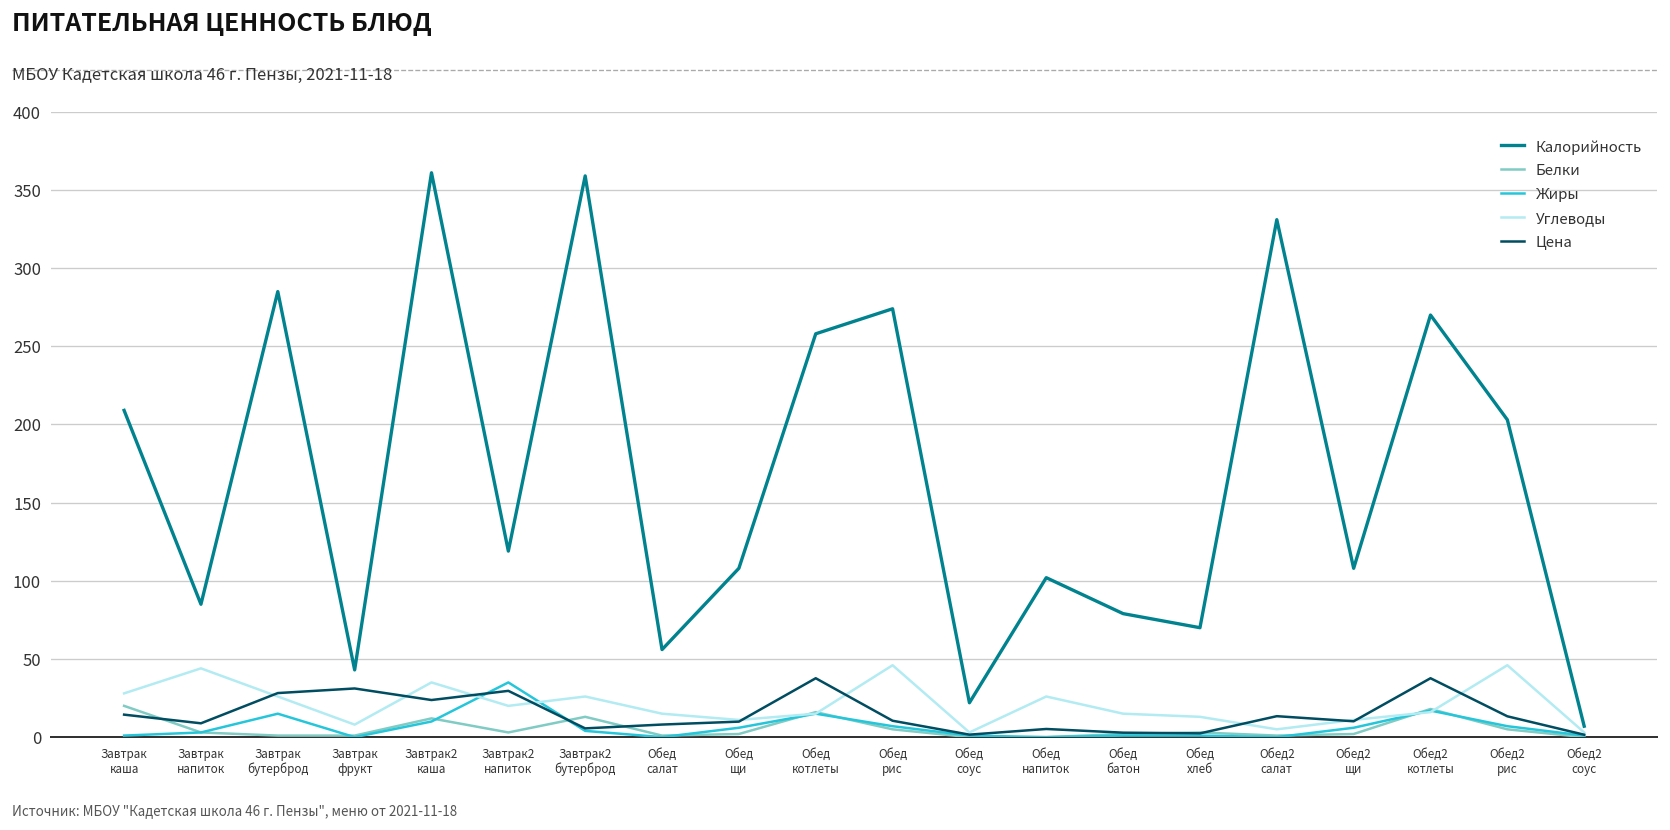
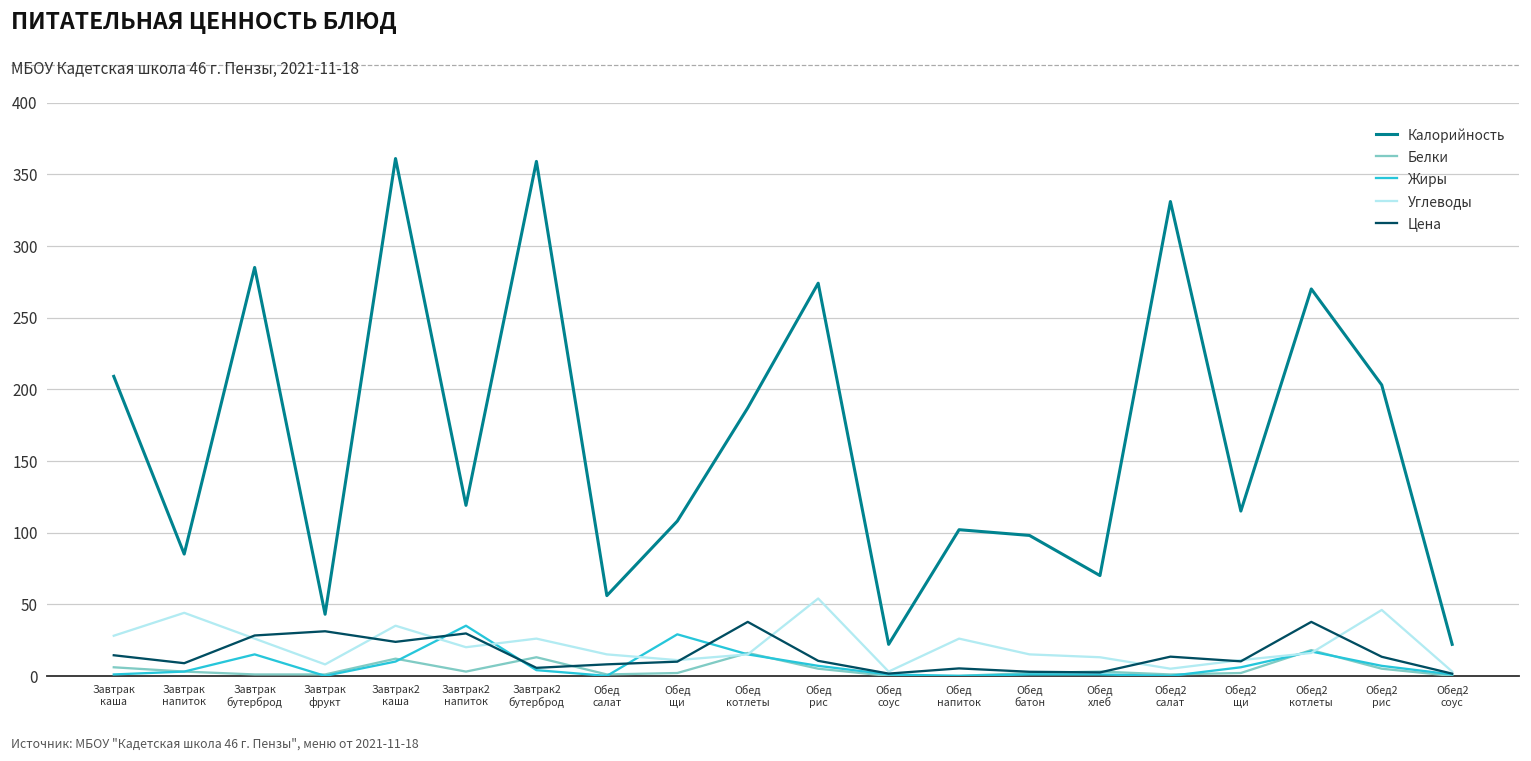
  {
    "Калорийность": {
      "Завтрак каша": 209,
      "Завтрак напиток": 85,
      "Завтрак бутерброд": 285,
      "Завтрак фрукт": 43,
      "Завтрак2 каша": 361,
      "Завтрак2 напиток": 119,
      "Завтрак2 бутерброд": 359,
      "Обед салат": 56,
      "Обед щи": 108,
-     "Обед котлеты": 258,
+     "Обед котлеты": 187,
      "Обед рис": 274,
      "Обед соус": 22,
      "Обед напиток": 102,
-     "Обед батон": 79,
+     "Обед батон": 98,
      "Обед хлеб": 70,
      "Обед2 салат": 331,
-     "Обед2 щи": 108,
+     "Обед2 щи": 115,
      "Обед2 котлеты": 270,
      "Обед2 рис": 203,
-     "Обед2 соус": 7
+     "Обед2 соус": 22
    },
    "Белки": {
-     "Завтрак каша": 20,
+     "Завтрак каша": 6,
      "Завтрак бутерброд": 1,
      "Завтрак2 каша": 12,
      "Завтрак2 напиток": 3,
      "Завтрак2 бутерброд": 13,
      "Обед щи": 2,
      "Обед рис": 5,
      "Обед2 щи": 2,
      "Обед2 рис": 5
    },
    "Жиры": {
      "Завтрак каша": 1,
      "Завтрак бутерброд": 15,
      "Завтрак2 каша": 10,
      "Завтрак2 напиток": 35,
-     "Обед щи": 6,
+     "Обед щи": 29,
      "Обед рис": 7,
      "Обед2 щи": 6,
      "Обед2 рис": 7
    },
    "Углеводы": {
      "Завтрак каша": 28,
      "Завтрак напиток": 44,
      "Завтрак бутерброд": 26,
      "Завтрак фрукт": 8,
      "Завтрак2 каша": 35,
      "Завтрак2 напиток": 20,
      "Завтрак2 бутерброд": 26,
      "Обед салат": 15,
-     "Обед рис": 46,
+     "Обед рис": 54,
      "Обед напиток": 26,
      "Обед батон": 15,
      "Обед хлеб": 13,
      "Обед2 салат": 5,
      "Обед2 рис": 46
    },
    "Цена": {
      "Завтрак каша": 14,
      "Завтрак напиток": 9,
      "Завтрак бутерброд": 28,
      "Завтрак фрукт": 31,
      "Завтрак2 каша": 24,
      "Завтрак2 напиток": 30,
      "Обед салат": 8,
      "Обед котлеты": 38,
      "Обед рис": 10,
      "Обед напиток": 5,
      "Обед2 салат": 13,
      "Обед2 котлеты": 38,
      "Обед2 рис": 13
    }
  }
